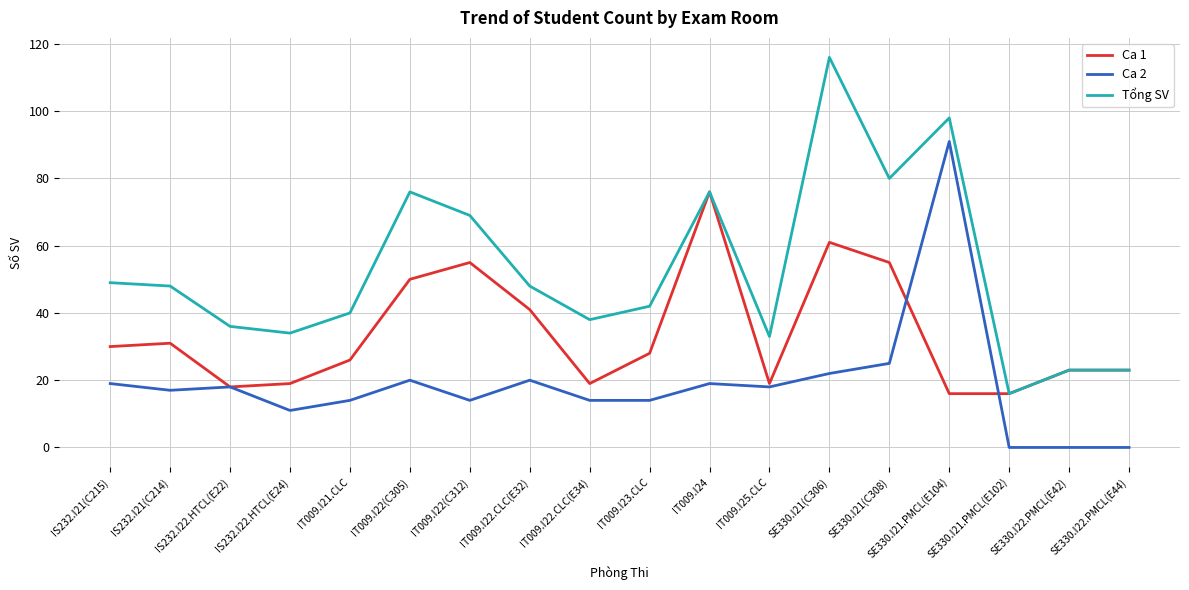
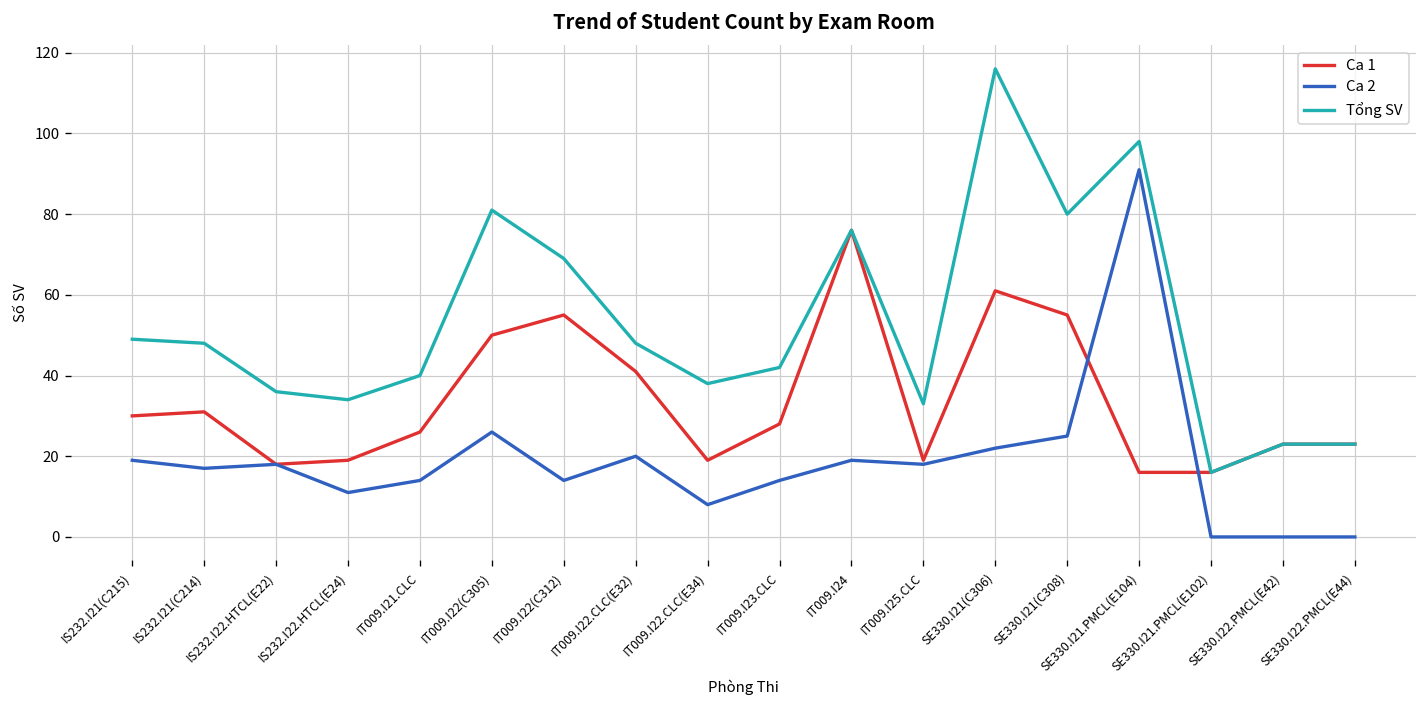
  {
    "Ca 1": {
      "IS232.I21(C215)": 30,
      "IS232.I21(C214)": 31,
      "IS232.I22.HTCL(E24)": 19,
      "IT009.I21.CLC": 26,
      "IT009.I22(C305)": 50,
      "IT009.I22(C312)": 55,
      "IT009.I22.CLC(E32)": 41,
      "IT009.I22.CLC(E34)": 19,
      "IT009.I23.CLC": 28,
      "IT009.I25.CLC": 19,
      "SE330.I21(C306)": 61,
      "SE330.I21(C308)": 55,
      "SE330.I21.PMCL(E104)": 16
    },
    "Ca 2": {
      "IS232.I21(C215)": 19,
      "IS232.I21(C214)": 17,
      "IS232.I22.HTCL(E24)": 11,
      "IT009.I21.CLC": 14,
-     "IT009.I22(C305)": 20,
+     "IT009.I22(C305)": 26,
      "IT009.I22(C312)": 14,
      "IT009.I22.CLC(E32)": 20,
-     "IT009.I22.CLC(E34)": 14,
+     "IT009.I22.CLC(E34)": 8,
      "IT009.I23.CLC": 14,
      "IT009.I24": 19,
      "IT009.I25.CLC": 18,
      "SE330.I21(C306)": 22,
      "SE330.I21(C308)": 25,
      "SE330.I21.PMCL(E104)": 91,
      "SE330.I21.PMCL(E102)": 0,
      "SE330.I22.PMCL(E42)": 0,
      "SE330.I22.PMCL(E44)": 0
    },
    "Tổng SV": {
      "IS232.I21(C215)": 49,
      "IS232.I21(C214)": 48,
      "IS232.I22.HTCL(E22)": 36,
      "IS232.I22.HTCL(E24)": 34,
      "IT009.I21.CLC": 40,
-     "IT009.I22(C305)": 76,
+     "IT009.I22(C305)": 81,
      "IT009.I22(C312)": 69,
      "IT009.I22.CLC(E32)": 48,
      "IT009.I22.CLC(E34)": 38,
      "IT009.I23.CLC": 42,
      "IT009.I25.CLC": 33,
      "SE330.I21(C306)": 116,
      "SE330.I21(C308)": 80,
      "SE330.I21.PMCL(E104)": 98
    }
  }
